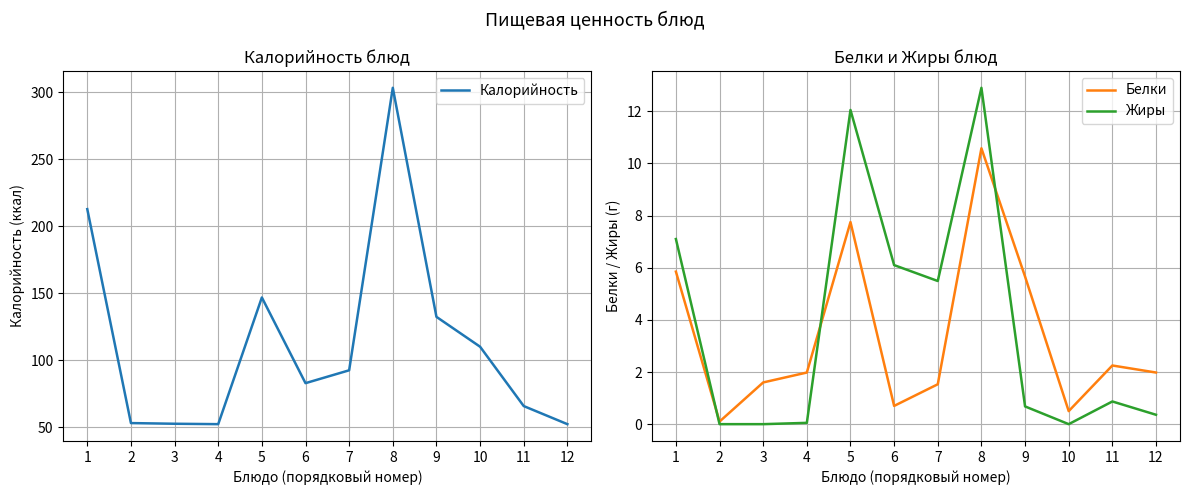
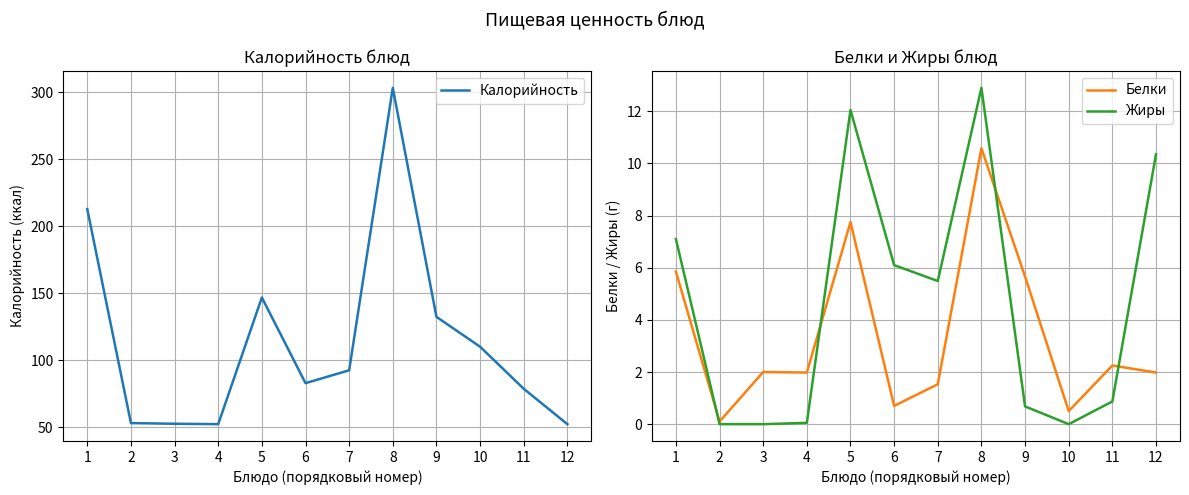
  {
    "Калорийность блюд": {
      "1": 213,
      "2": 53,
      "3": 53,
      "4": 52,
      "5": 147,
      "6": 83,
      "7": 92,
      "8": 303,
      "9": 132,
      "10": 110,
-     "11": 66,
+     "11": 79,
      "12": 52
    },
    "Белки и Жиры блюд": {
      "Белки": {
        "1": 5.9,
        "2": 0.1,
-       "3": 1.6,
+       "3": 2.0,
        "4": 2.0,
        "5": 7.8,
        "6": 0.7,
        "7": 1.5,
        "8": 10.6,
        "9": 5.7,
        "10": 0.5,
        "11": 2.3,
        "12": 2.0
      },
      "Жиры": {
        "1": 7.1,
        "2": 0.0,
        "3": 0.0,
        "4": 0.1,
        "5": 12.1,
        "6": 6.1,
        "7": 5.5,
        "8": 12.9,
        "9": 0.7,
        "10": 0.0,
        "11": 0.9,
-       "12": 0.4
+       "12": 10.4
      }
    }
  }
